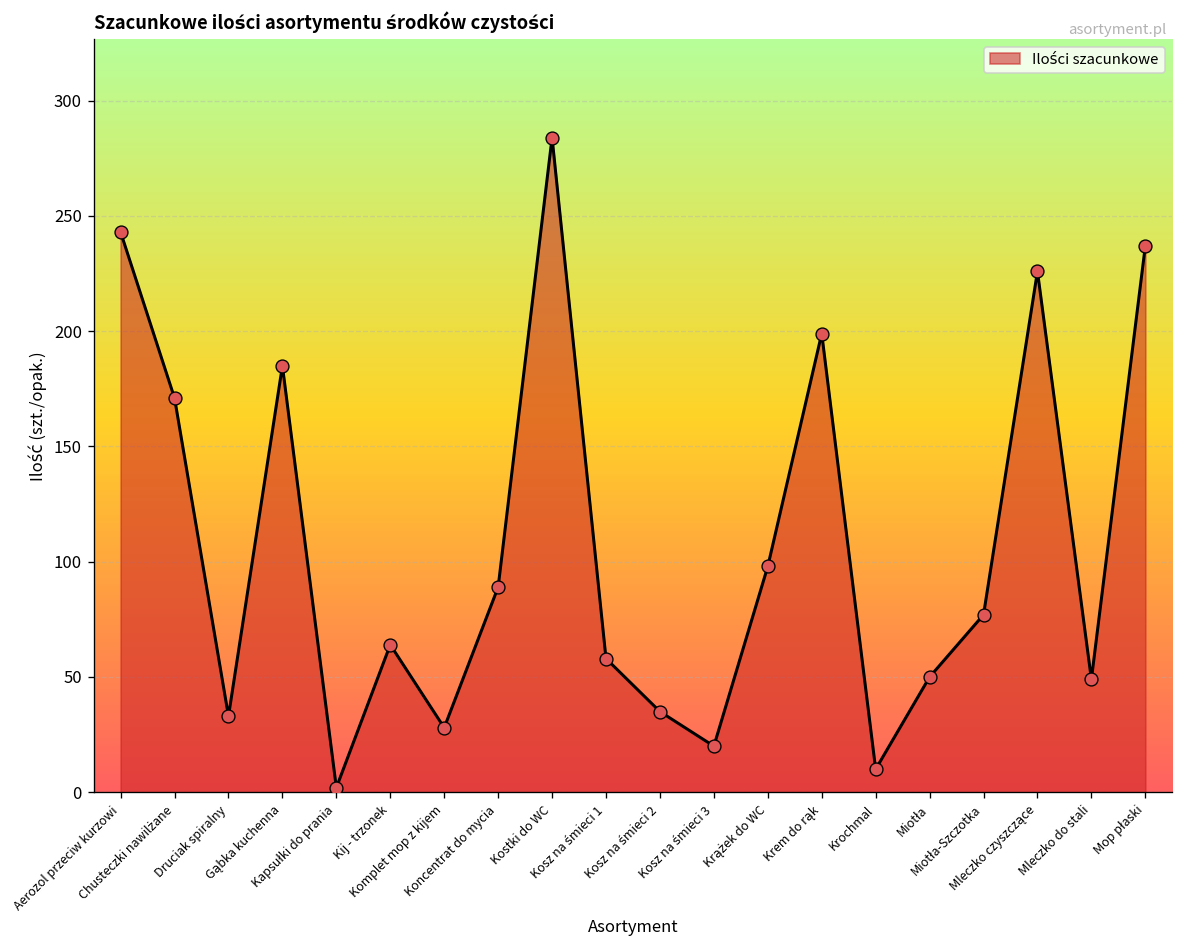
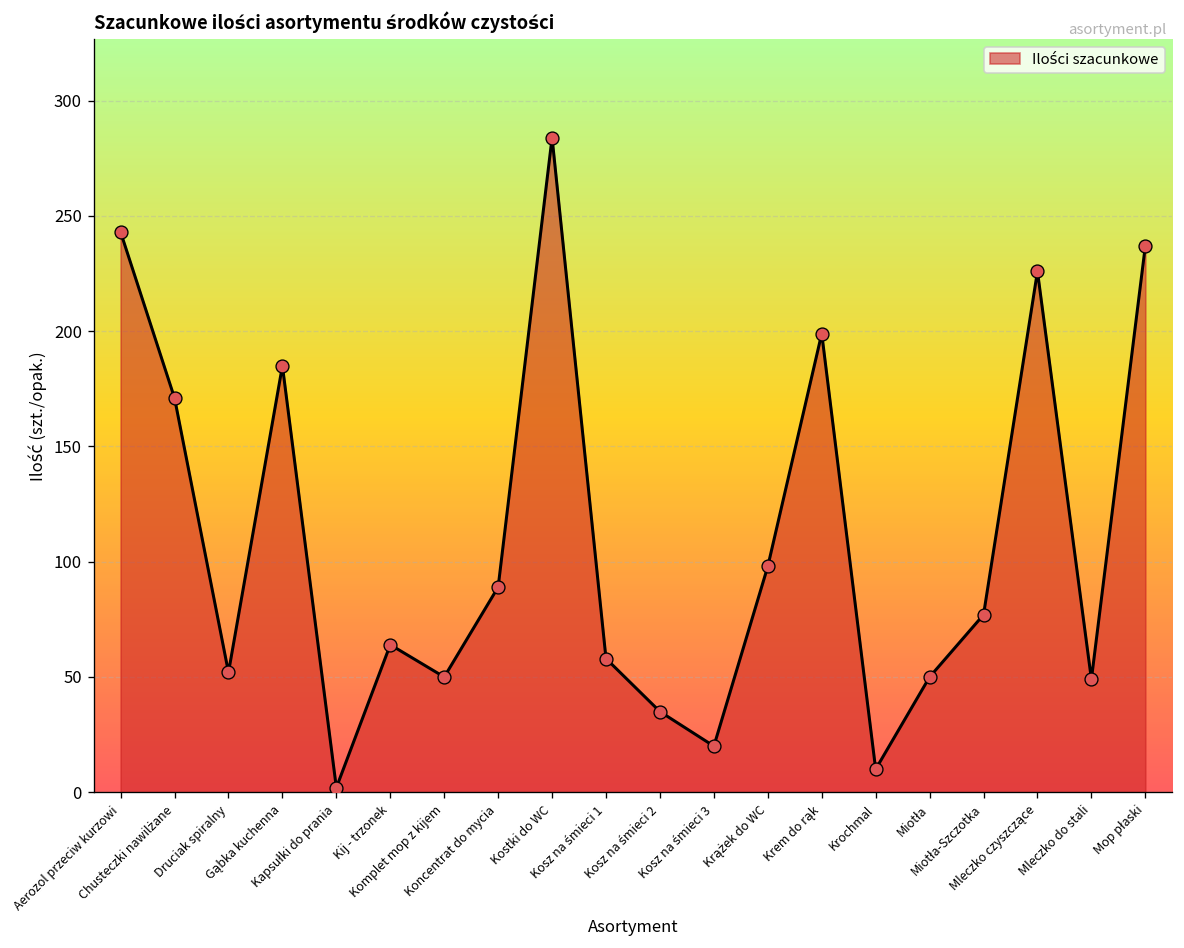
  {
    "Aerozol przeciw kurzowi": 243,
    "Chusteczki nawilżane": 171,
-   "Druciak spiralny": 33,
+   "Druciak spiralny": 52,
    "Gąbka kuchenna": 185,
    "Kapsułki do prania": 2,
    "Kij - trzonek": 64,
-   "Komplet mop z kijem": 28,
+   "Komplet mop z kijem": 50,
    "Koncentrat do mycia": 89,
    "Kostki do WC": 284,
    "Kosz na śmieci 1": 58,
    "Kosz na śmieci 2": 35,
    "Kosz na śmieci 3": 20,
    "Krążek do WC": 98,
    "Krem do rąk": 199,
    "Krochmal": 10,
    "Miotła": 50,
    "Miotła-Szczotka": 77,
    "Mleczko czyszczące": 226,
    "Mleczko do stali": 49,
    "Mop płaski": 237
  }
